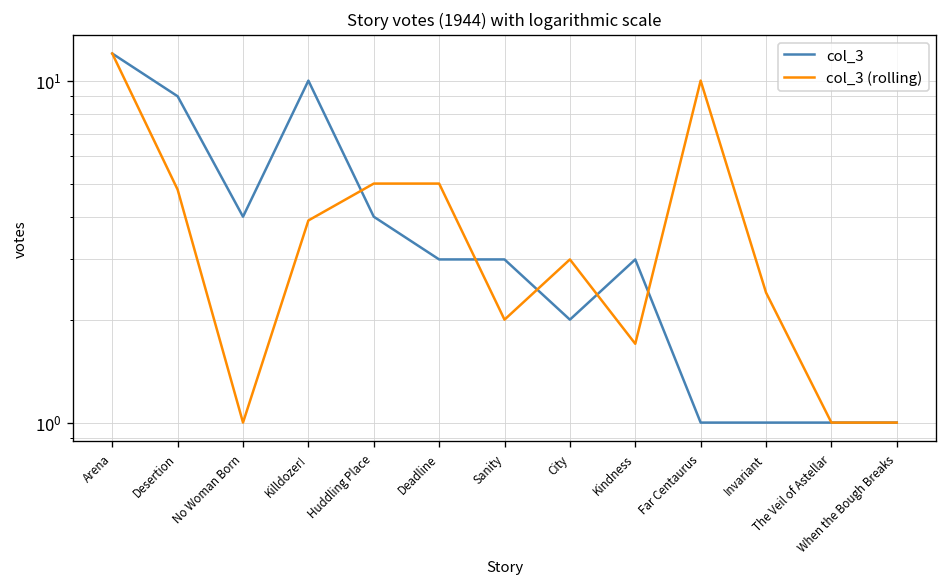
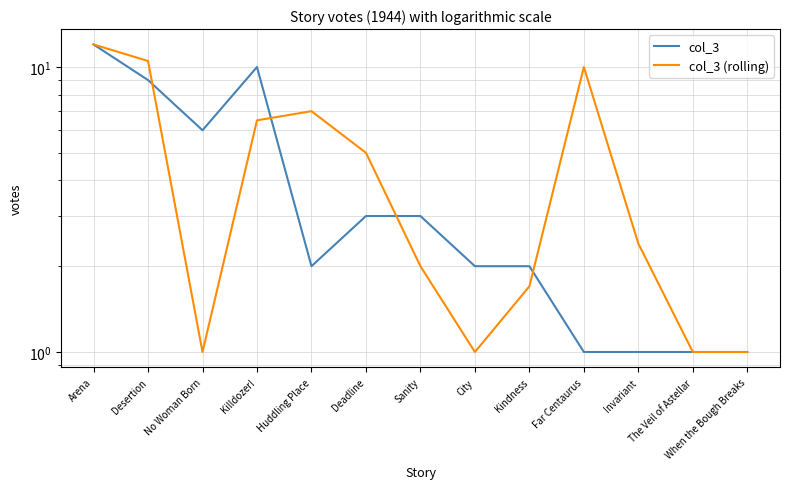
  {
    "col_3": {
      "Desertion": 9,
-     "No Woman Born": 4,
+     "No Woman Born": 6,
      "Killdozer!": 10,
-     "Huddling Place": 4,
+     "Huddling Place": 2,
      "Deadline": 3,
      "Sanity": 3,
      "City": 2,
-     "Kindness": 3,
+     "Kindness": 2,
      "Far Centaurus": 1,
      "Invariant": 1
    },
    "col_3 (rolling)": {
-     "Desertion": 4.8,
+     "Desertion": 10.5,
      "No Woman Born": 1.0,
-     "Killdozer!": 3.9,
-     "Huddling Place": 5,
+     "Killdozer!": 6.5,
+     "Huddling Place": 7,
      "Deadline": 5.0,
      "Sanity": 2.0,
-     "City": 3,
+     "City": 1,
      "Kindness": 1.7,
      "Far Centaurus": 10.0,
      "Invariant": 2.4
    }
  }
